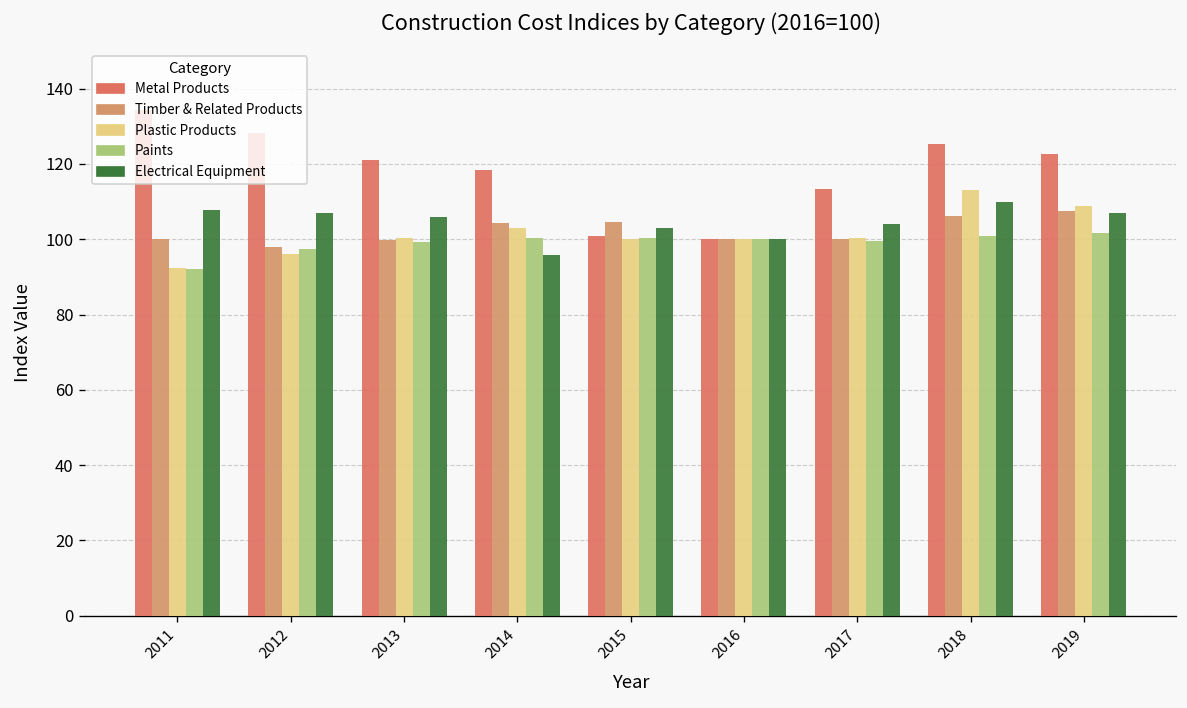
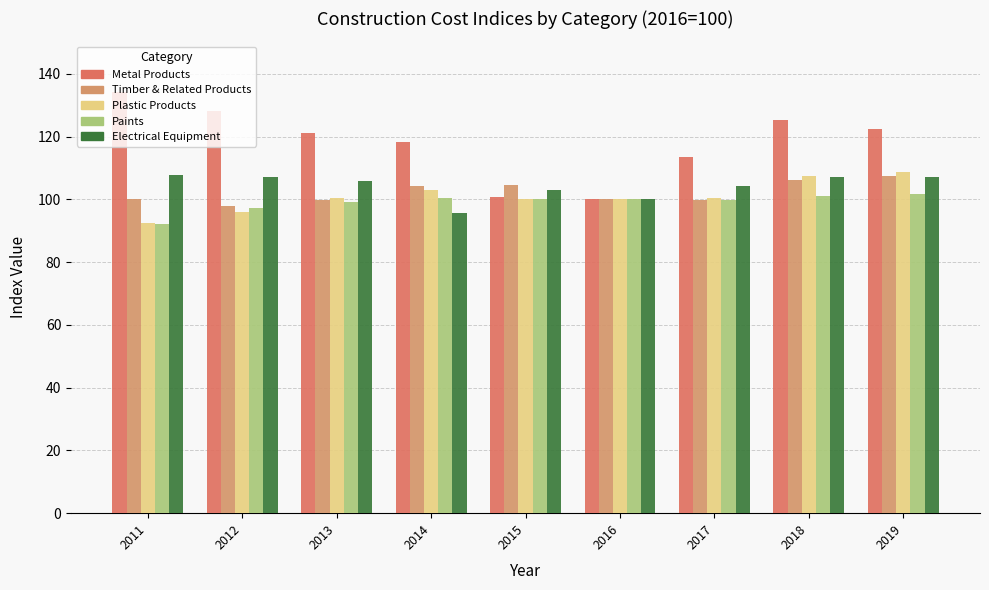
  {
    "Plastic Products": {
      "2011": 92,
      "2012": 96,
      "2013": 100,
      "2014": 103,
      "2015": 100,
      "2016": 100,
      "2017": 100,
-     "2018": 113,
+     "2018": 107,
      "2019": 109
    },
    "Paints": {
      "2011": 92,
      "2012": 97,
      "2013": 99,
      "2014": 100,
      "2015": 100,
      "2016": 100,
      "2017": 100,
      "2018": 101,
      "2019": 102
    },
    "Electrical Equipment": {
      "2011": 108,
      "2012": 107,
      "2013": 106,
      "2014": 96,
      "2015": 103,
      "2016": 100,
      "2017": 104,
-     "2018": 110,
+     "2018": 107,
      "2019": 107
    }
  }
